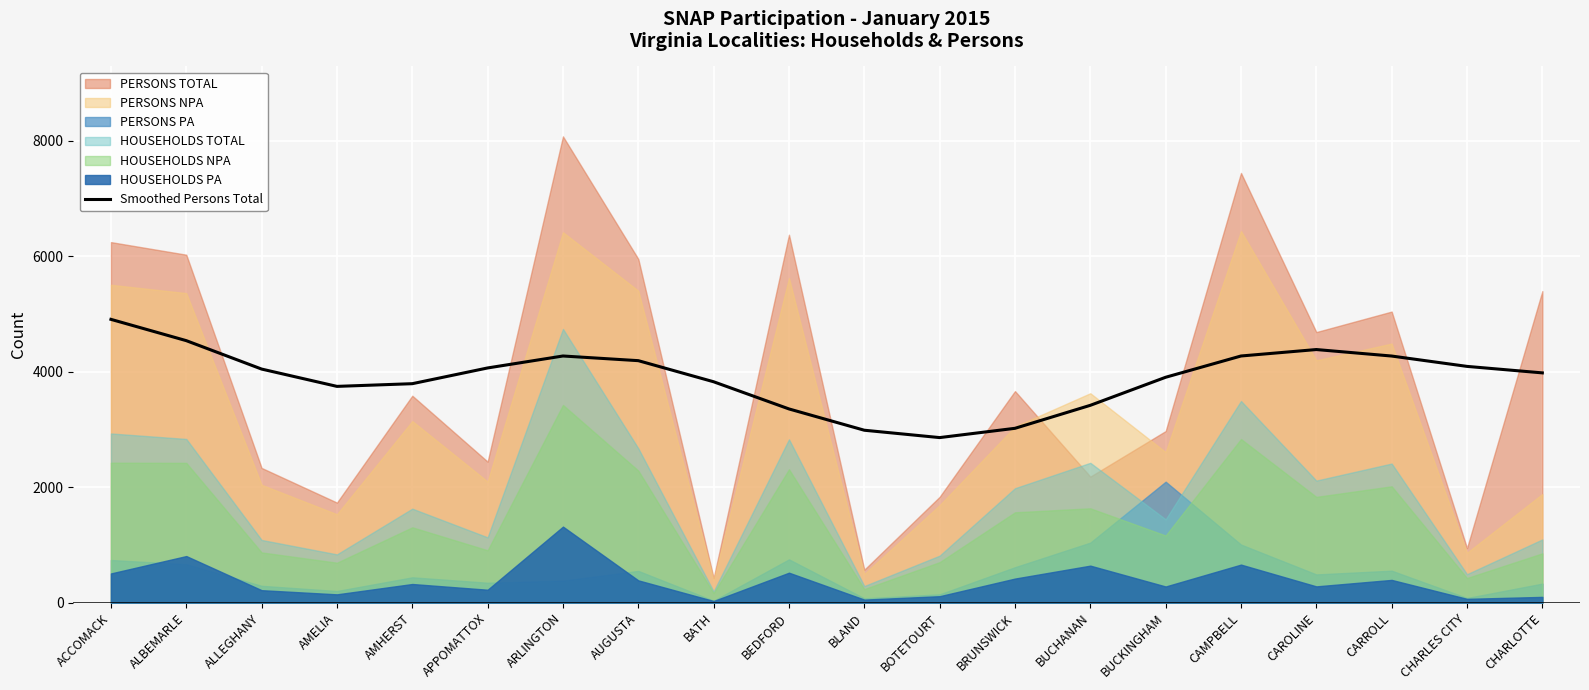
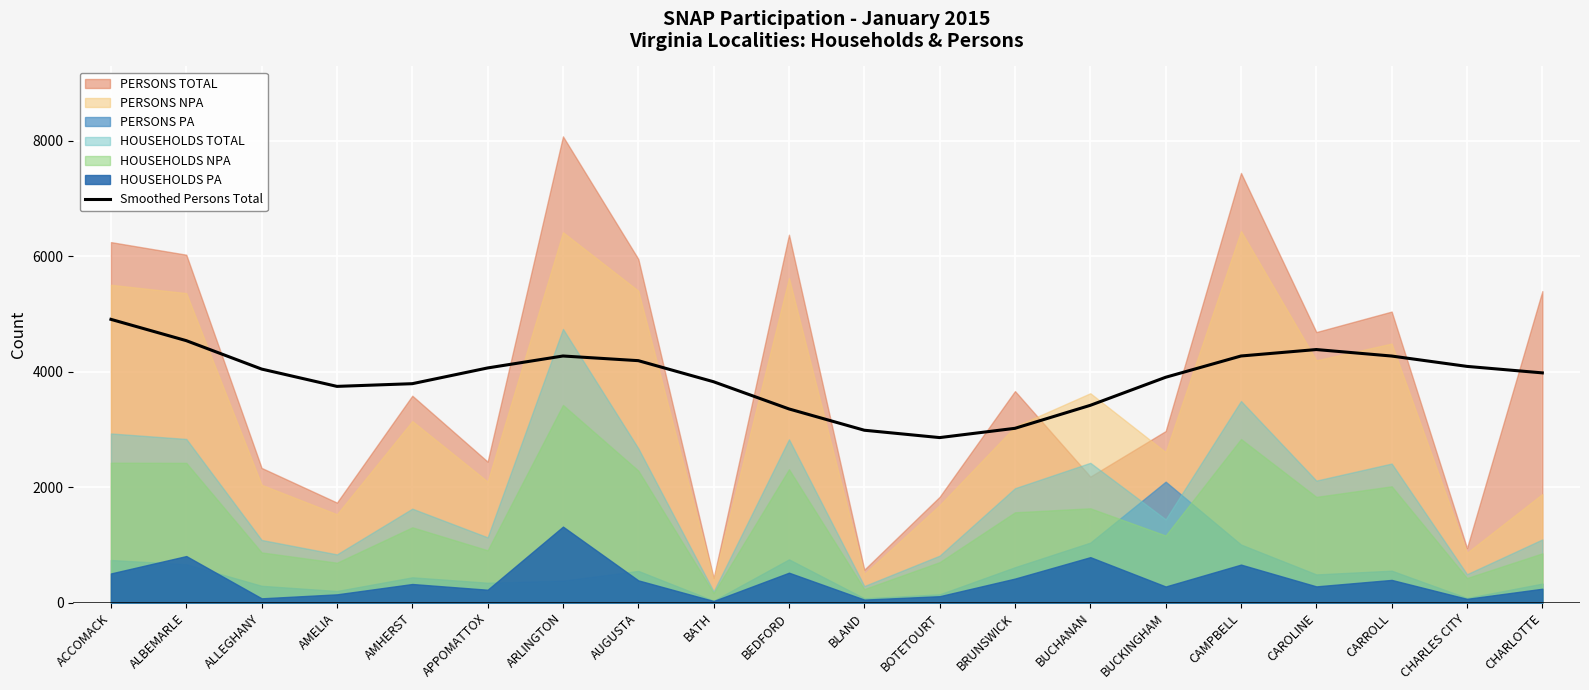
  {
    "Smoothed Persons Total": {
      "ACCOMACK": 4900,
      "ALBEMARLE": 4500,
      "ALLEGHANY": 4000,
      "AMELIA": 3700,
      "AMHERST": 3800,
      "APPOMATTOX": 4100,
      "ARLINGTON": 4300,
      "AUGUSTA": 4200,
      "BATH": 3800,
      "BEDFORD": 3400,
      "BLAND": 3000,
      "BOTETOURT": 2900,
      "BUCHANAN": 3400,
      "BUCKINGHAM": 3900,
      "CAMPBELL": 4300,
      "CAROLINE": 4400,
      "CARROLL": 4300,
      "CHARLES CITY": 4100,
      "CHARLOTTE": 4000
    },
    "PERSONS TOTAL": {
      "ACCOMACK": 6200,
      "ALBEMARLE": 6000,
      "ALLEGHANY": 2300,
      "AMELIA": 1700,
      "AMHERST": 3600,
      "APPOMATTOX": 2400,
      "ARLINGTON": 8100,
      "AUGUSTA": 6000,
      "BEDFORD": 6400,
      "BLAND": 600,
      "BOTETOURT": 1800,
      "BRUNSWICK": 3700,
      "BUCHANAN": 2200,
      "BUCKINGHAM": 3000,
      "CAMPBELL": 7400,
      "CAROLINE": 4700,
      "CARROLL": 5000,
      "CHARLES CITY": 900,
      "CHARLOTTE": 5400
    },
    "PERSONS NPA": {
      "ACCOMACK": 5500,
      "ALBEMARLE": 5400,
      "ALLEGHANY": 2000,
      "AMELIA": 1500,
      "AMHERST": 3100,
      "APPOMATTOX": 2100,
      "ARLINGTON": 6400,
      "AUGUSTA": 5400,
      "BEDFORD": 5600,
      "BLAND": 500,
      "BOTETOURT": 1700,
      "BUCHANAN": 3600,
      "BUCKINGHAM": 2600,
      "CAMPBELL": 6400,
      "CAROLINE": 4200,
      "CARROLL": 4500,
      "CHARLES CITY": 900,
      "CHARLOTTE": 1900
    },
    "PERSONS PA": {
      "ACCOMACK": 700,
      "ALBEMARLE": 700,
      "ALLEGHANY": 300,
      "AMELIA": 200,
      "AMHERST": 400,
      "APPOMATTOX": 300,
      "ARLINGTON": 400,
      "AUGUSTA": 600,
      "BEDFORD": 800,
      "BRUNSWICK": 600,
      "BUCHANAN": 1000,
      "BUCKINGHAM": 2100,
      "CAMPBELL": 1000,
      "CAROLINE": 500,
      "CARROLL": 600,
      "CHARLOTTE": 300
    },
    "HOUSEHOLDS TOTAL": {
      "ACCOMACK": 2900,
      "ALBEMARLE": 2800,
      "ALLEGHANY": 1100,
      "AMELIA": 800,
      "AMHERST": 1600,
      "APPOMATTOX": 1100,
      "ARLINGTON": 4700,
      "AUGUSTA": 2700,
      "BEDFORD": 2800,
      "BLAND": 300,
      "BOTETOURT": 800,
      "BRUNSWICK": 2000,
      "BUCHANAN": 2400,
      "BUCKINGHAM": 1400,
      "CAMPBELL": 3500,
      "CAROLINE": 2100,
      "CARROLL": 2400,
      "CHARLES CITY": 500,
      "CHARLOTTE": 1100
    },
    "HOUSEHOLDS NPA": {
      "ACCOMACK": 2400,
      "ALBEMARLE": 2400,
      "ALLEGHANY": 900,
      "AMELIA": 700,
      "AMHERST": 1300,
      "APPOMATTOX": 900,
      "ARLINGTON": 3400,
      "AUGUSTA": 2300,
      "BEDFORD": 2300,
      "BLAND": 200,
      "BOTETOURT": 700,
      "BRUNSWICK": 1600,
      "BUCHANAN": 1600,
      "BUCKINGHAM": 1200,
      "CAMPBELL": 2800,
      "CAROLINE": 1800,
      "CARROLL": 2000,
      "CHARLES CITY": 400,
      "CHARLOTTE": 900
    },
    "HOUSEHOLDS PA": {
      "ACCOMACK": 500,
      "ALBEMARLE": 800,
-     "ALLEGHANY": 200,
+     "ALLEGHANY": 100,
      "AMELIA": 100,
      "AMHERST": 300,
      "APPOMATTOX": 200,
      "ARLINGTON": 1300,
      "AUGUSTA": 400,
      "BEDFORD": 500,
      "BRUNSWICK": 400,
-     "BUCHANAN": 600,
+     "BUCHANAN": 800,
      "BUCKINGHAM": 300,
      "CAMPBELL": 700,
      "CAROLINE": 300,
      "CARROLL": 400,
-     "CHARLOTTE": 100
+     "CHARLOTTE": 200
    }
  }
